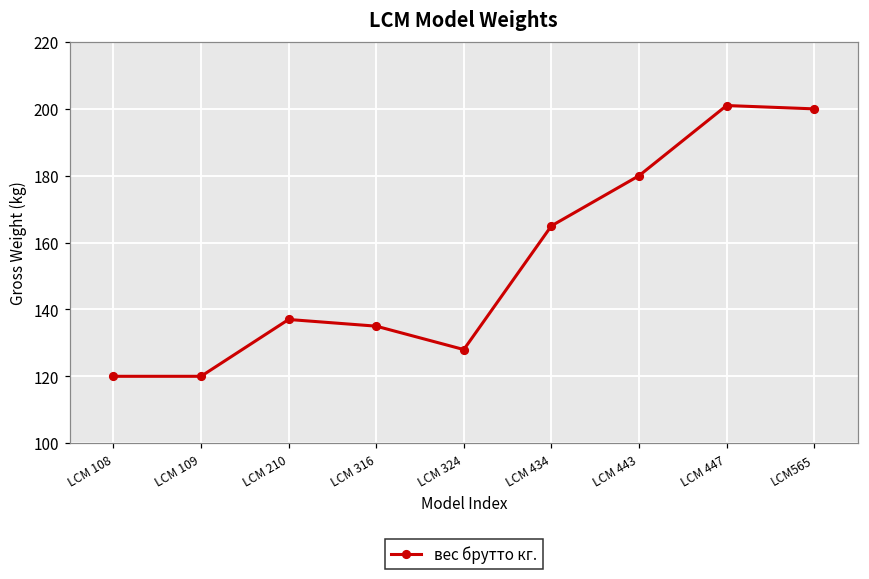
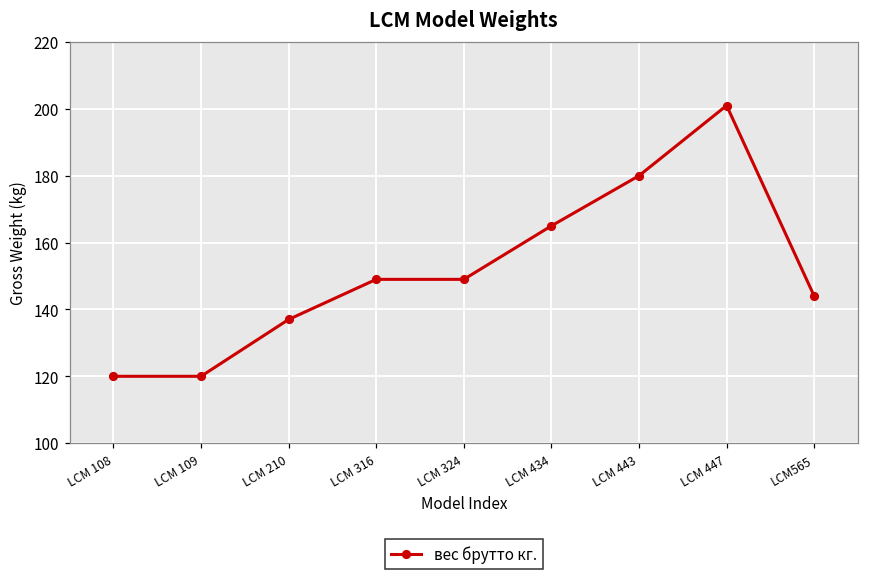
  {
    "LCM 108": 120,
    "LCM 109": 120,
    "LCM 210": 137,
-   "LCM 316": 135,
-   "LCM 324": 128,
+   "LCM 316": 149,
+   "LCM 324": 149,
    "LCM 434": 165,
    "LCM 443": 180,
    "LCM 447": 201,
-   "LCM565": 200
+   "LCM565": 144
  }
